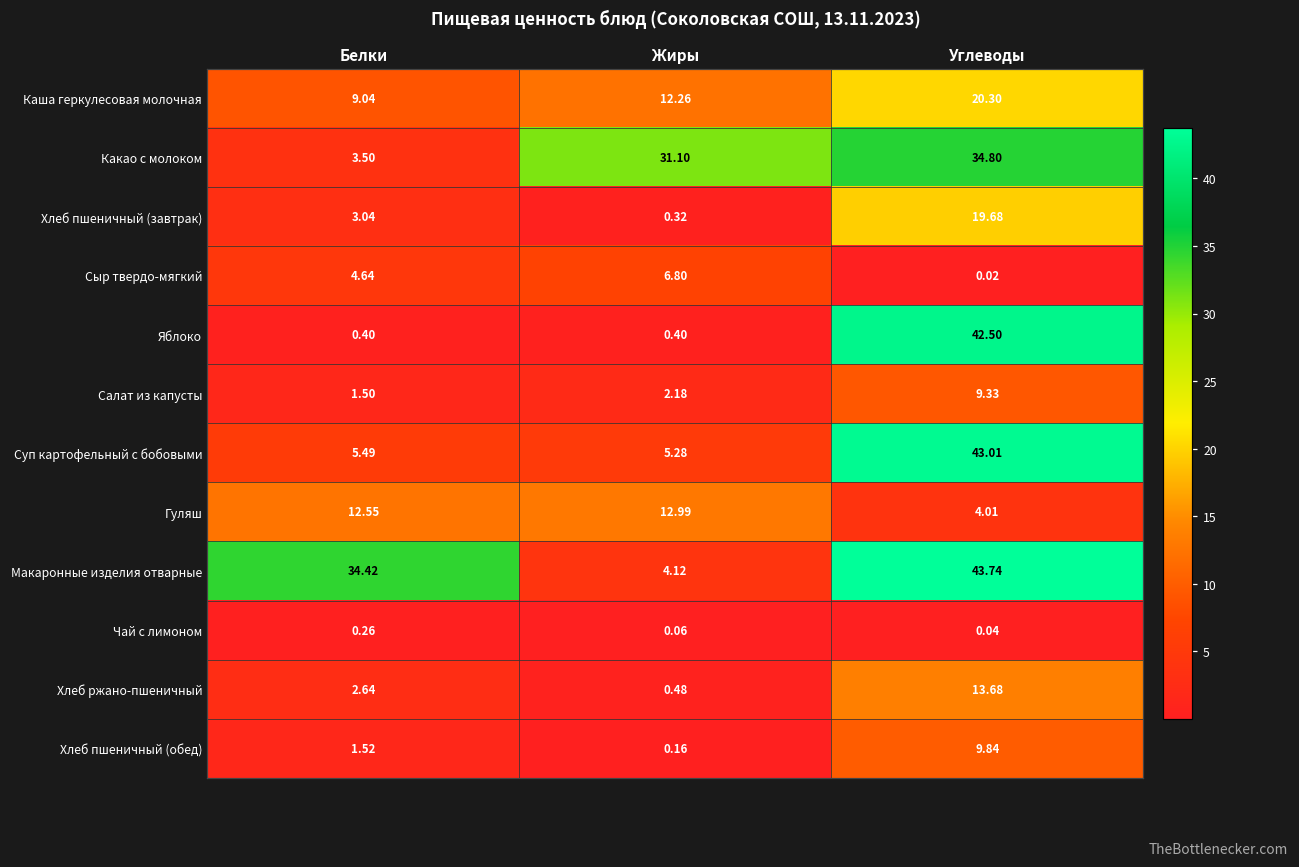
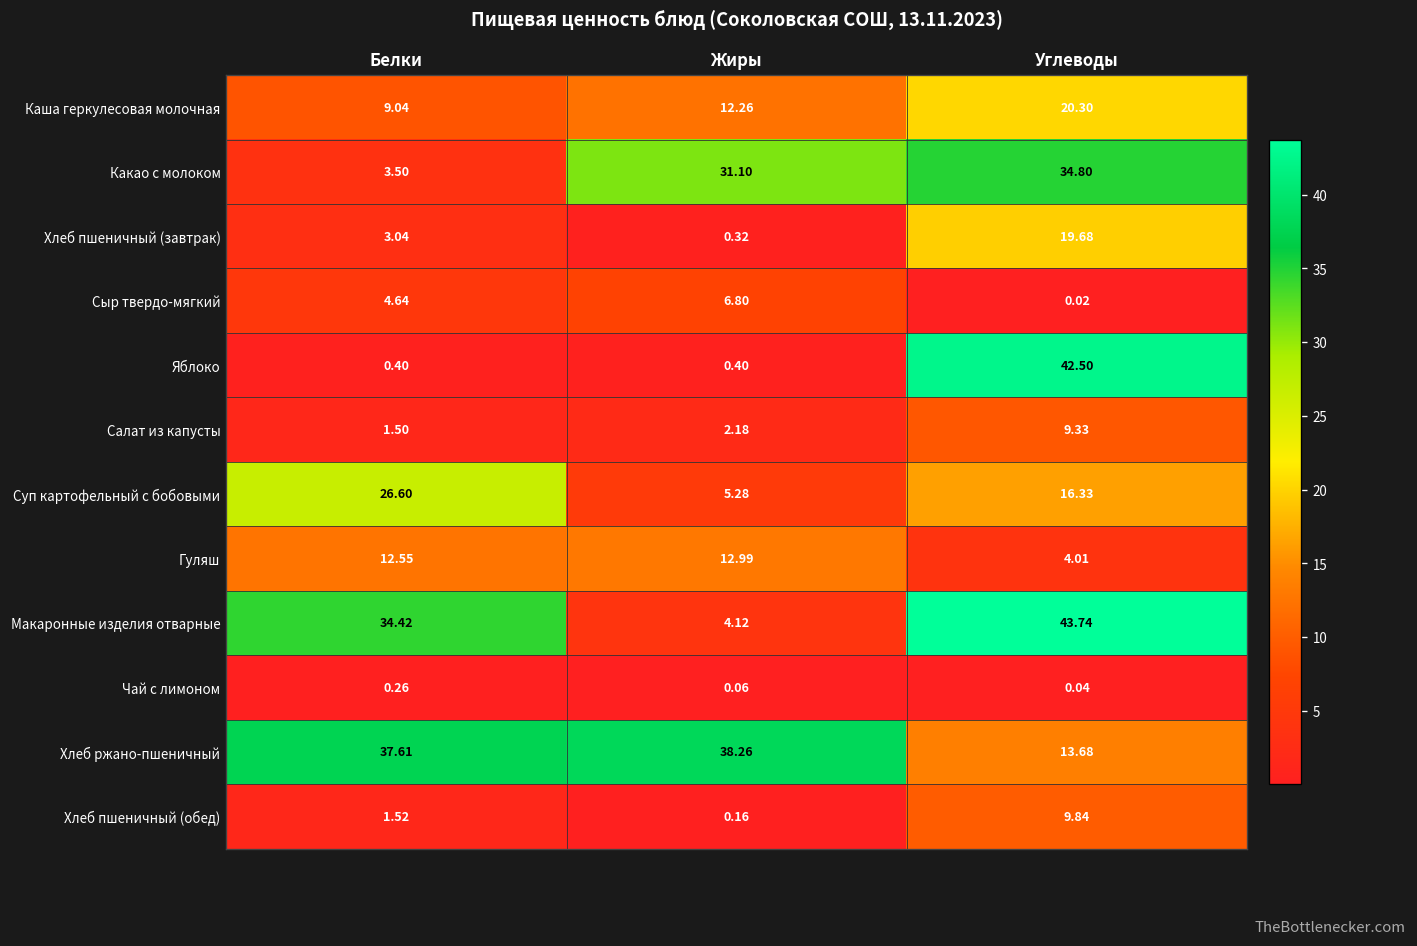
  {
    "Каша геркулесовая молочная": {
      "Белки": 9.04,
      "Жиры": 12.26,
      "Углеводы": 20.30
    },
    "Какао с молоком": {
      "Белки": 3.50,
      "Жиры": 31.10,
      "Углеводы": 34.80
    },
    "Хлеб пшеничный (завтрак)": {
      "Белки": 3.04,
      "Жиры": 0.32,
      "Углеводы": 19.68
    },
    "Сыр твердо-мягкий": {
      "Белки": 4.64,
      "Жиры": 6.80,
      "Углеводы": 0.02
    },
    "Яблоко": {
      "Белки": 0.40,
      "Жиры": 0.40,
      "Углеводы": 42.50
    },
    "Салат из капусты": {
      "Белки": 1.50,
      "Жиры": 2.18,
      "Углеводы": 9.33
    },
    "Суп картофельный с бобовыми": {
-     "Белки": 5.49,
+     "Белки": 26.60,
      "Жиры": 5.28,
-     "Углеводы": 43.01
+     "Углеводы": 16.33
    },
    "Гуляш": {
      "Белки": 12.55,
      "Жиры": 12.99,
      "Углеводы": 4.01
    },
    "Макаронные изделия отварные": {
      "Белки": 34.42,
      "Жиры": 4.12,
      "Углеводы": 43.74
    },
    "Чай с лимоном": {
      "Белки": 0.26,
      "Жиры": 0.06,
      "Углеводы": 0.04
    },
    "Хлеб ржано-пшеничный": {
-     "Белки": 2.64,
-     "Жиры": 0.48,
+     "Белки": 37.61,
+     "Жиры": 38.26,
      "Углеводы": 13.68
    },
    "Хлеб пшеничный (обед)": {
      "Белки": 1.52,
      "Жиры": 0.16,
      "Углеводы": 9.84
    }
  }
